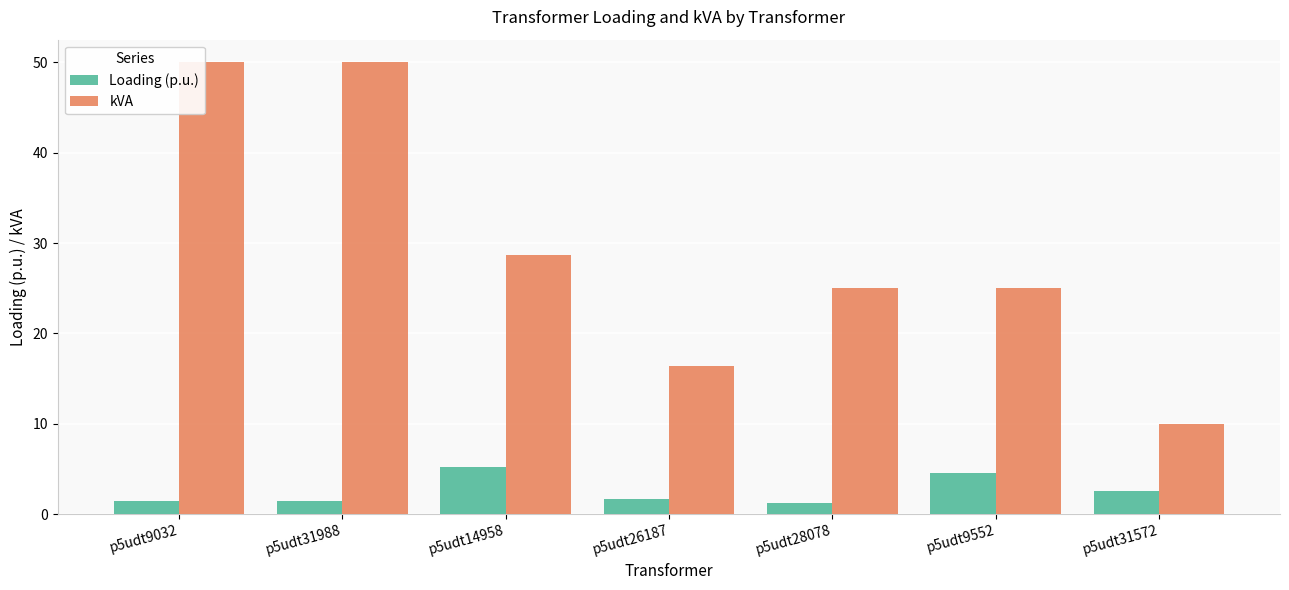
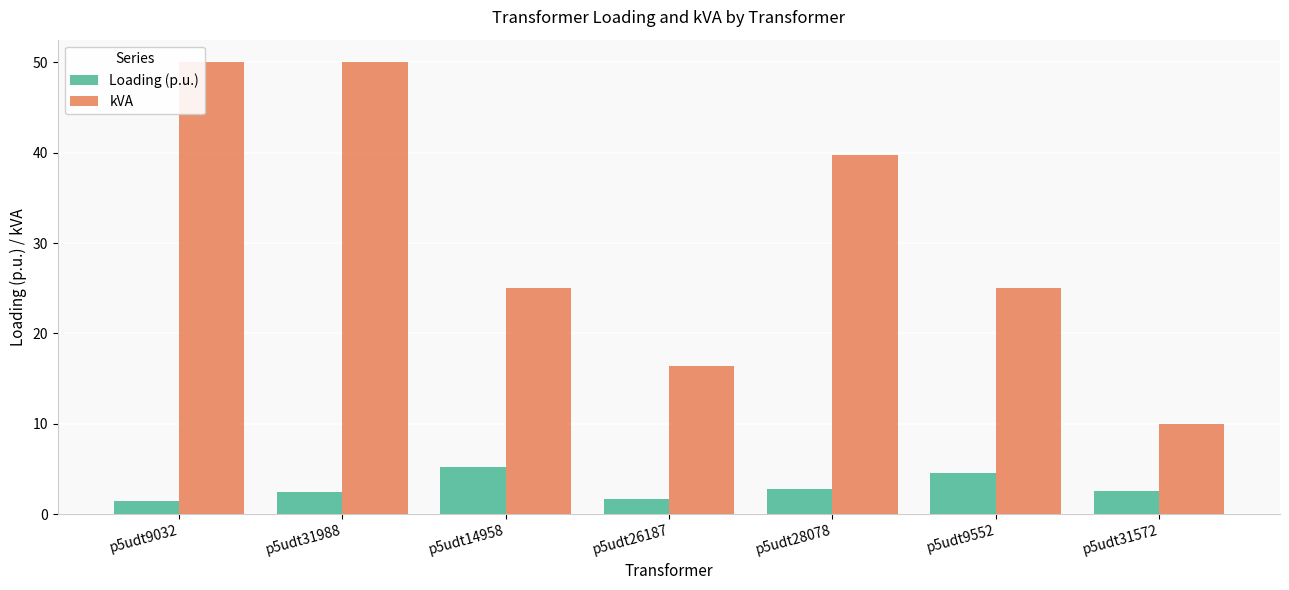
  {
    "Loading (p.u.)": {
      "p5udt9032": 1,
-     "p5udt31988": 1.5,
+     "p5udt31988": 2.5,
      "p5udt14958": 5,
      "p5udt26187": 2,
-     "p5udt28078": 1,
+     "p5udt28078": 3,
      "p5udt9552": 5,
      "p5udt31572": 3
    },
    "kVA": {
      "p5udt9032": 50,
      "p5udt31988": 50,
-     "p5udt14958": 29,
+     "p5udt14958": 25,
      "p5udt26187": 16,
-     "p5udt28078": 25,
+     "p5udt28078": 40,
      "p5udt9552": 25,
      "p5udt31572": 10
    }
  }
